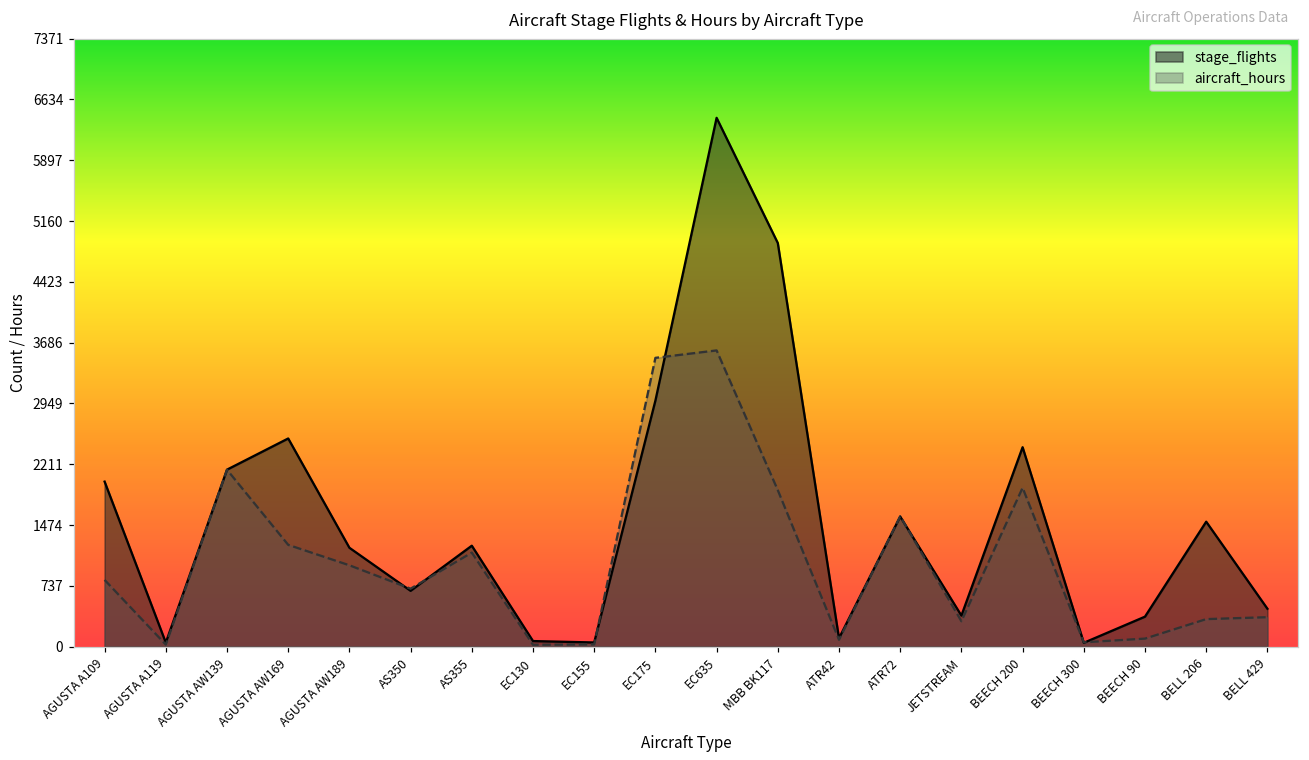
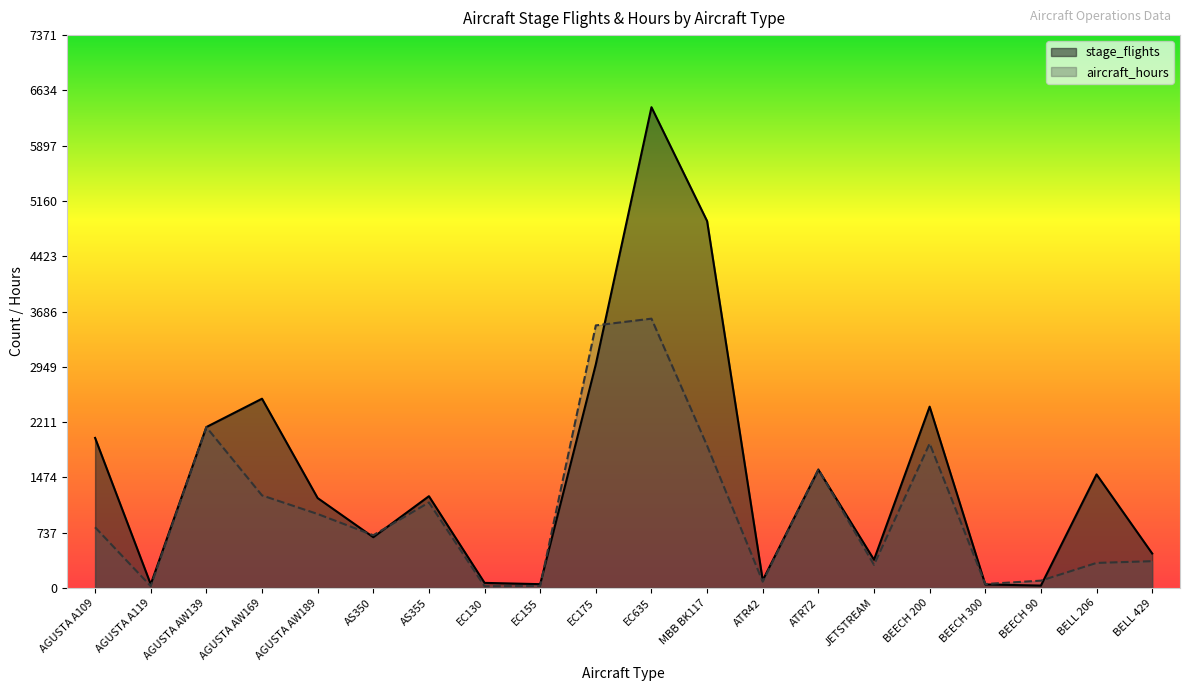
  {
    "stage_flights": {
      "AGUSTA A109": 2000,
      "AGUSTA AW169": 2500,
      "AGUSTA AW189": 1200,
      "AS355": 1200,
      "EC130": 100,
      "EC175": 3000,
      "EC635": 6400,
      "MBB BK117": 4900,
      "JETSTREAM": 400,
      "BEECH 200": 2400,
-     "BEECH 90": 400,
+     "BEECH 90": 0,
      "BELL 206": 1500,
      "BELL 429": 500
    },
    "aircraft_hours": {
      "AGUSTA A109": 800,
      "AGUSTA AW169": 1200,
      "AGUSTA AW189": 1000,
      "AS355": 1100,
      "EC130": 0,
      "EC175": 3500,
      "EC635": 3600,
      "MBB BK117": 1900,
      "JETSTREAM": 300,
      "BEECH 200": 1900,
      "BEECH 90": 100,
      "BELL 206": 300,
      "BELL 429": 400
    }
  }
